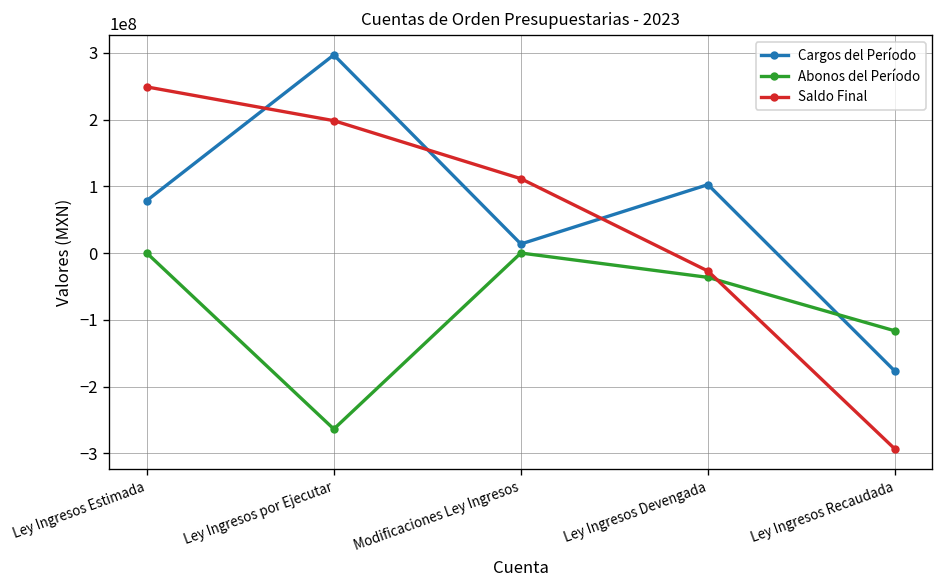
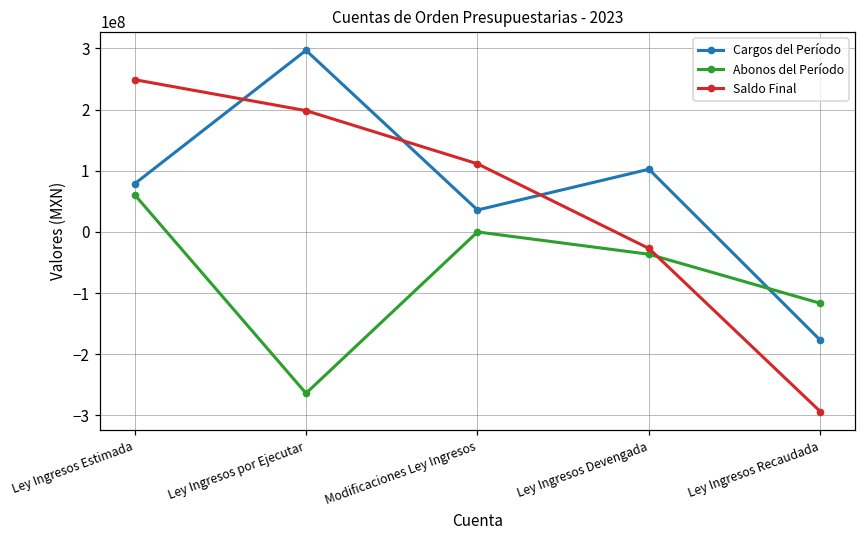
  {
    "Cargos del Período": {
      "Ley Ingresos Estimada": 80000000,
      "Ley Ingresos por Ejecutar": 300000000,
-     "Modificaciones Ley Ingresos": 10000000,
+     "Modificaciones Ley Ingresos": 40000000,
      "Ley Ingresos Devengada": 100000000,
      "Ley Ingresos Recaudada": -180000000
    },
    "Abonos del Período": {
-     "Ley Ingresos Estimada": 0,
+     "Ley Ingresos Estimada": 60000000,
      "Ley Ingresos por Ejecutar": -260000000,
      "Modificaciones Ley Ingresos": 0,
      "Ley Ingresos Devengada": -40000000,
      "Ley Ingresos Recaudada": -120000000
    },
    "Saldo Final": {
      "Ley Ingresos Estimada": 250000000,
      "Ley Ingresos por Ejecutar": 200000000,
      "Modificaciones Ley Ingresos": 110000000,
      "Ley Ingresos Devengada": -30000000,
      "Ley Ingresos Recaudada": -290000000
    }
  }
